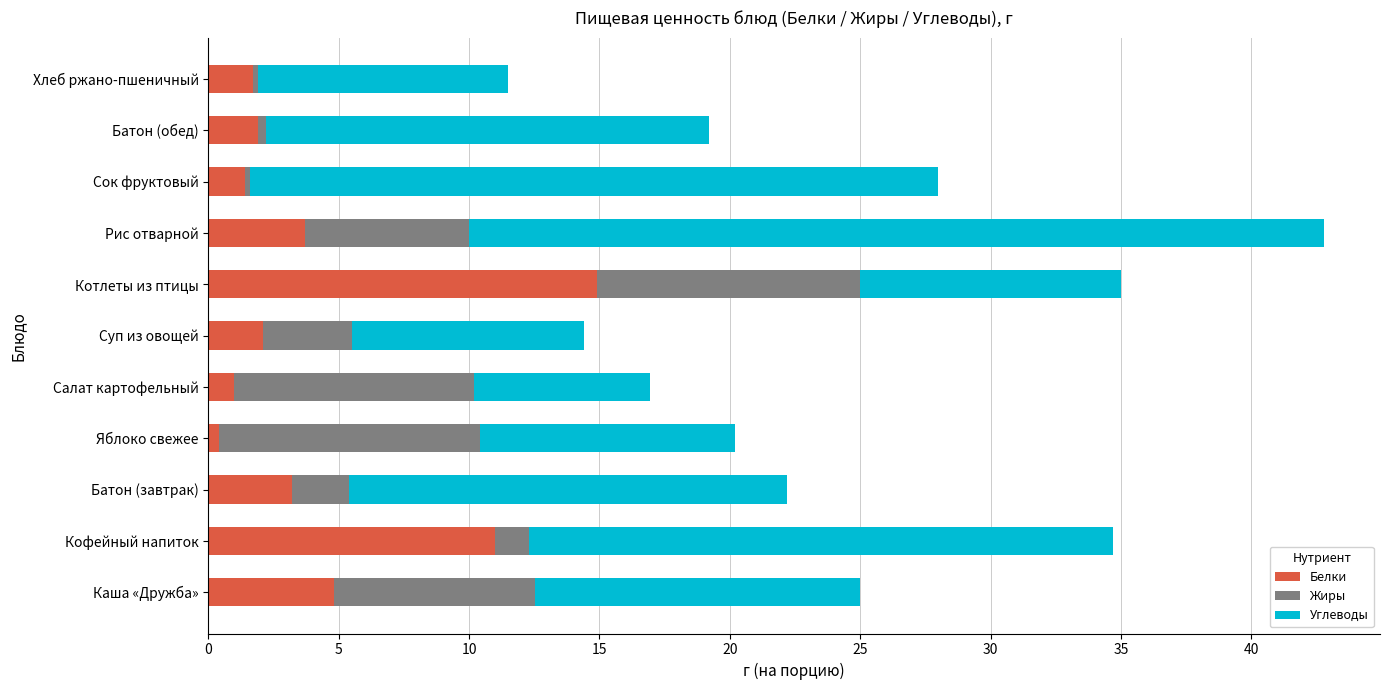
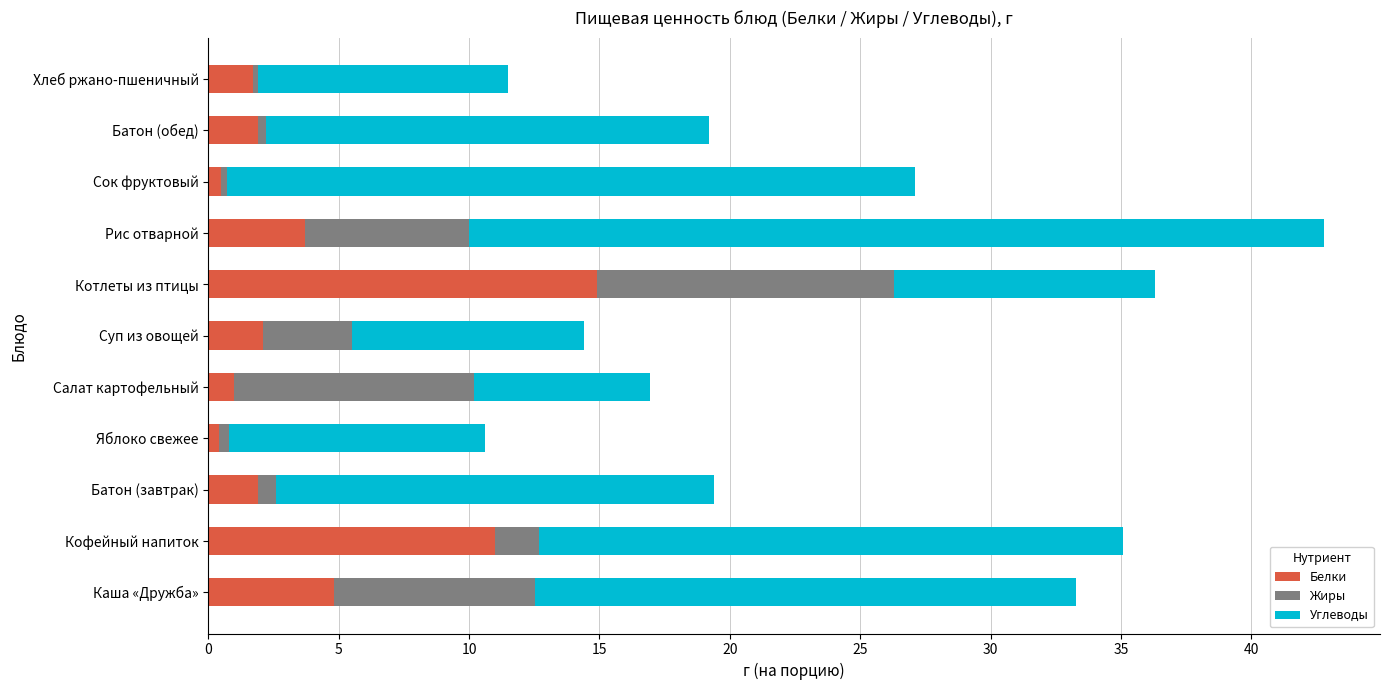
  {
    "Белки": {
      "Хлеб ржано-пшеничный": 1.7,
      "Батон (обед)": 1.9,
-     "Сок фруктовый": 1.4,
+     "Сок фруктовый": 0.5,
      "Рис отварной": 3.7,
      "Котлеты из птицы": 14.9,
      "Суп из овощей": 2.1,
      "Салат картофельный": 1.0,
      "Яблоко свежее": 0.4,
-     "Батон (завтрак)": 3.2,
+     "Батон (завтрак)": 1.9,
      "Кофейный напиток": 11.0,
      "Каша «Дружба»": 4.8
    },
    "Жиры": {
      "Хлеб ржано-пшеничный": 0.2,
      "Батон (обед)": 0.3,
      "Сок фруктовый": 0.2,
      "Рис отварной": 6.3,
-     "Котлеты из птицы": 10.1,
+     "Котлеты из птицы": 11.4,
      "Суп из овощей": 3.4,
      "Салат картофельный": 9.2,
-     "Яблоко свежее": 10.0,
-     "Батон (завтрак)": 2.2,
-     "Кофейный напиток": 1.3,
+     "Яблоко свежее": 0.4,
+     "Батон (завтрак)": 0.7,
+     "Кофейный напиток": 1.7,
      "Каша «Дружба»": 7.7
    },
    "Углеводы": {
      "Хлеб ржано-пшеничный": 9.6,
      "Батон (обед)": 17.0,
      "Сок фруктовый": 26.4,
      "Рис отварной": 32.8,
      "Котлеты из птицы": 10.0,
      "Суп из овощей": 8.9,
      "Салат картофельный": 6.7,
      "Яблоко свежее": 9.8,
      "Батон (завтрак)": 16.8,
      "Кофейный напиток": 22.4,
-     "Каша «Дружба»": 12.5
+     "Каша «Дружба»": 20.8
    }
  }
